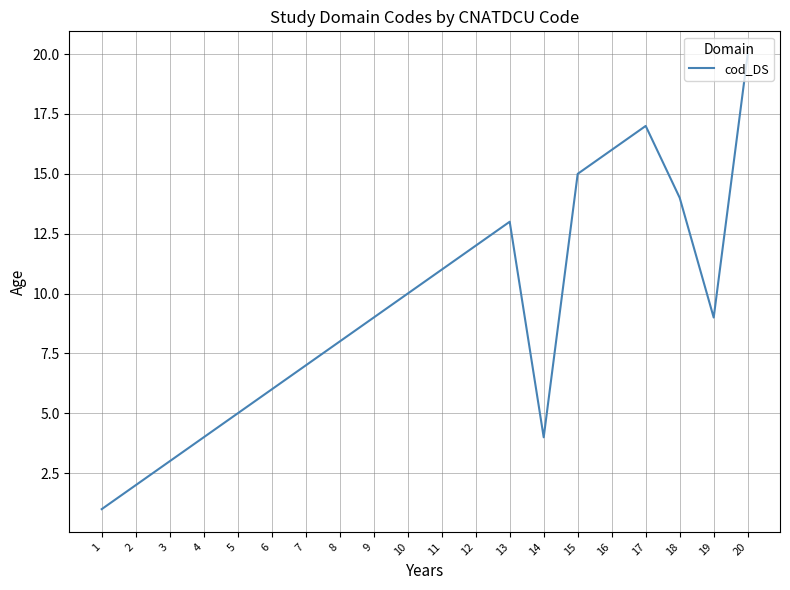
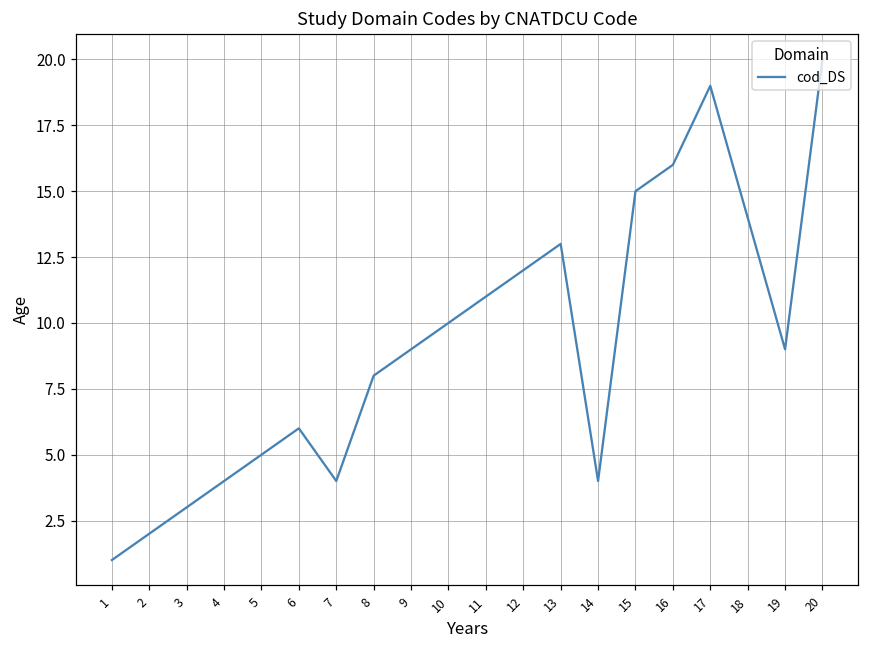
  {
    "1": 1,
    "2": 2,
    "3": 3,
    "4": 4,
    "5": 5,
    "6": 6,
-   "7": 7,
+   "7": 4,
    "8": 8,
    "9": 9,
    "10": 10,
    "11": 11,
    "12": 12,
    "13": 13,
    "14": 4,
    "15": 15,
    "16": 16,
-   "17": 17,
+   "17": 19,
    "18": 14,
    "19": 9
  }
